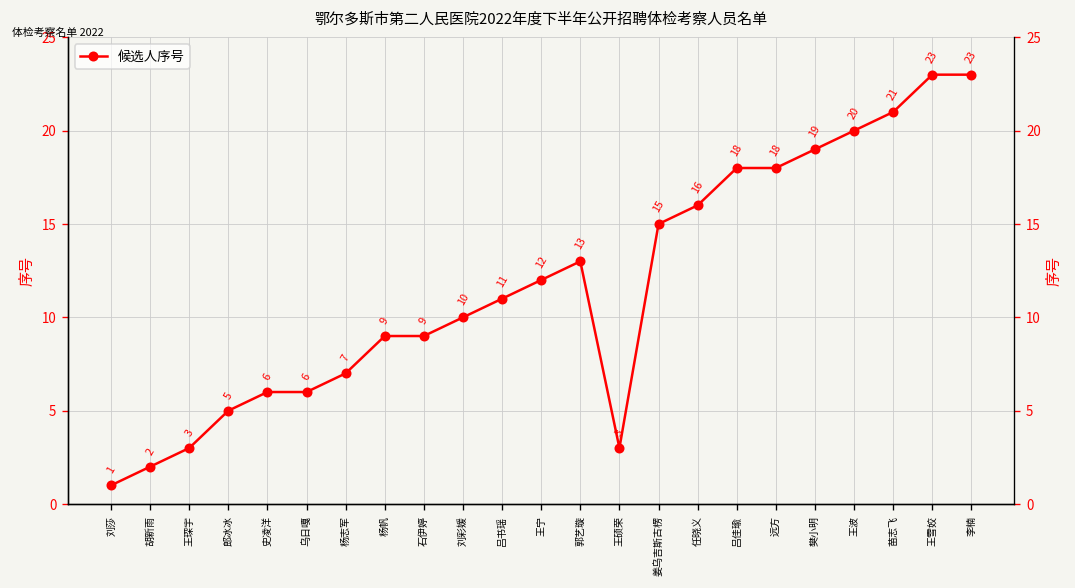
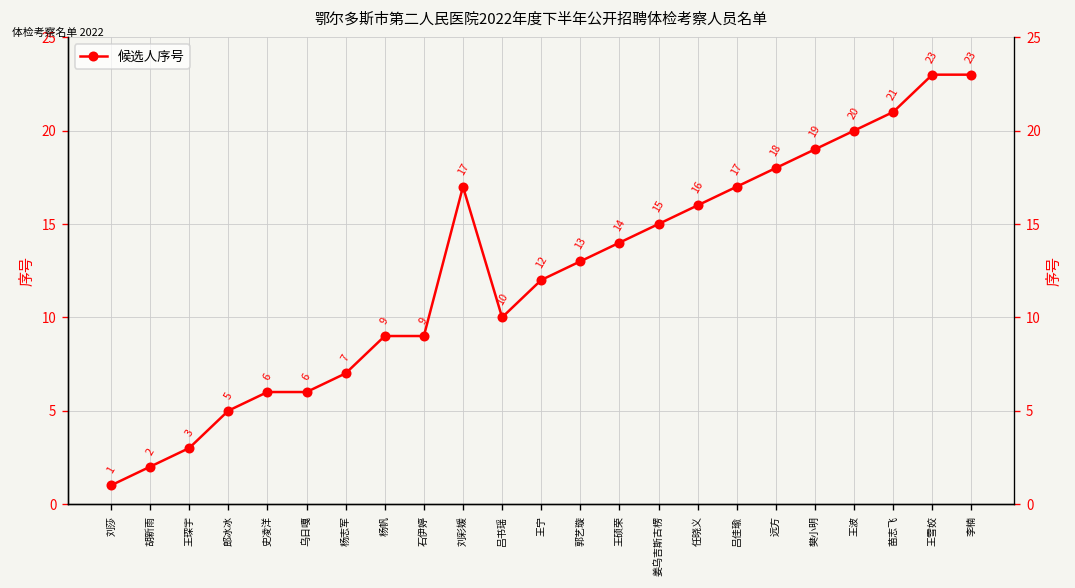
  {
    "刘莎": 1,
    "胡新雨": 2,
    "王琛宇": 3,
    "郎冰冰": 5,
    "史凌洋": 6,
    "乌日嘎": 6,
    "杨志军": 7,
    "杨帆": 9,
    "石伊婷": 9,
-   "刘彩媛": 10,
-   "吕书瑶": 11,
+   "刘彩媛": 17,
+   "吕书瑶": 10,
    "王宁": 12,
    "郭艺璇": 13,
-   "王硕荣": 3,
+   "王硕荣": 14,
    "姜乌吉斯古楞": 15,
    "任晓义": 16,
-   "吕佳瑜": 18,
+   "吕佳瑜": 17,
    "远方": 18,
    "樊小明": 19,
    "王波": 20,
    "苗志飞": 21,
    "王雪姣": 23,
    "李楠": 23
  }
